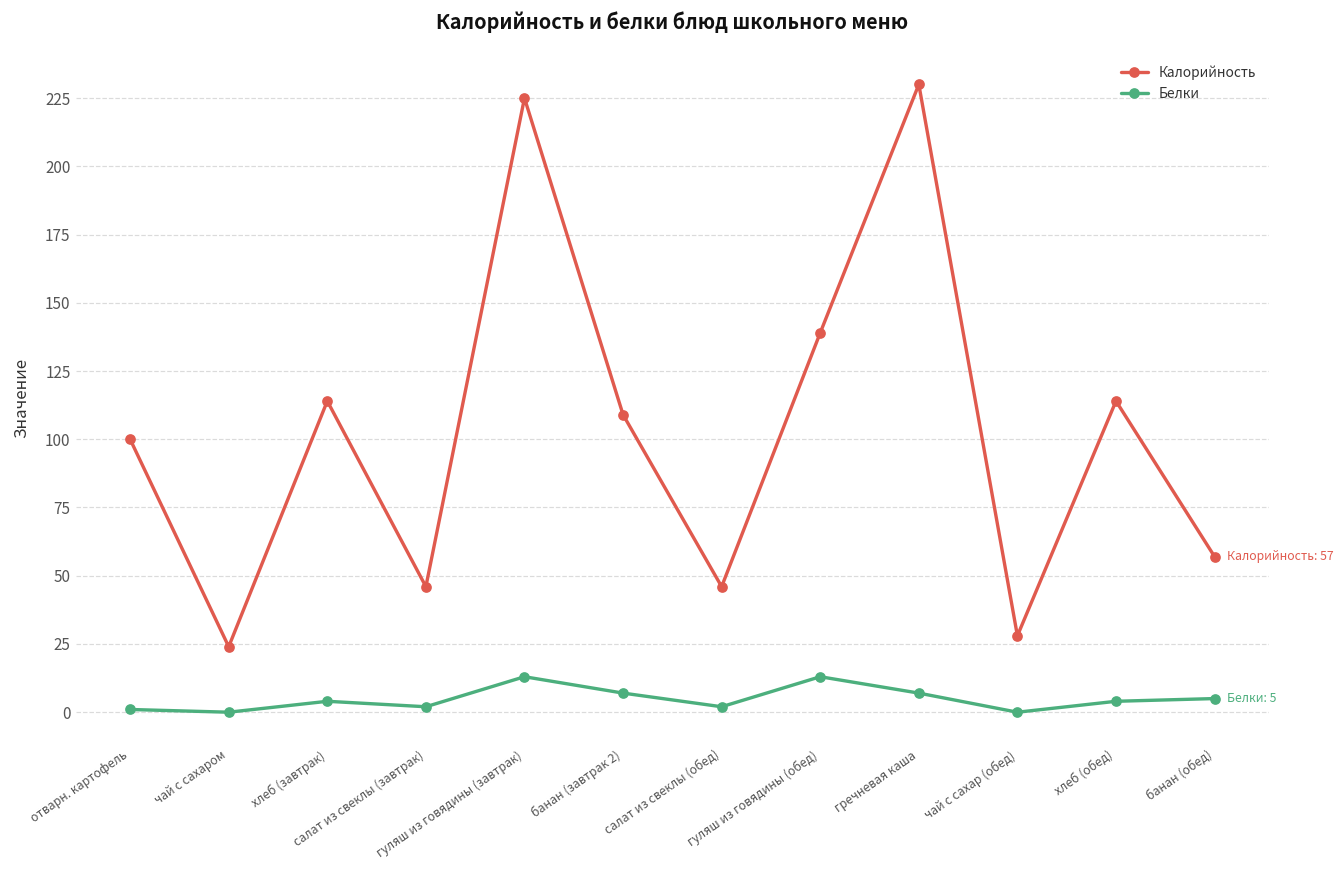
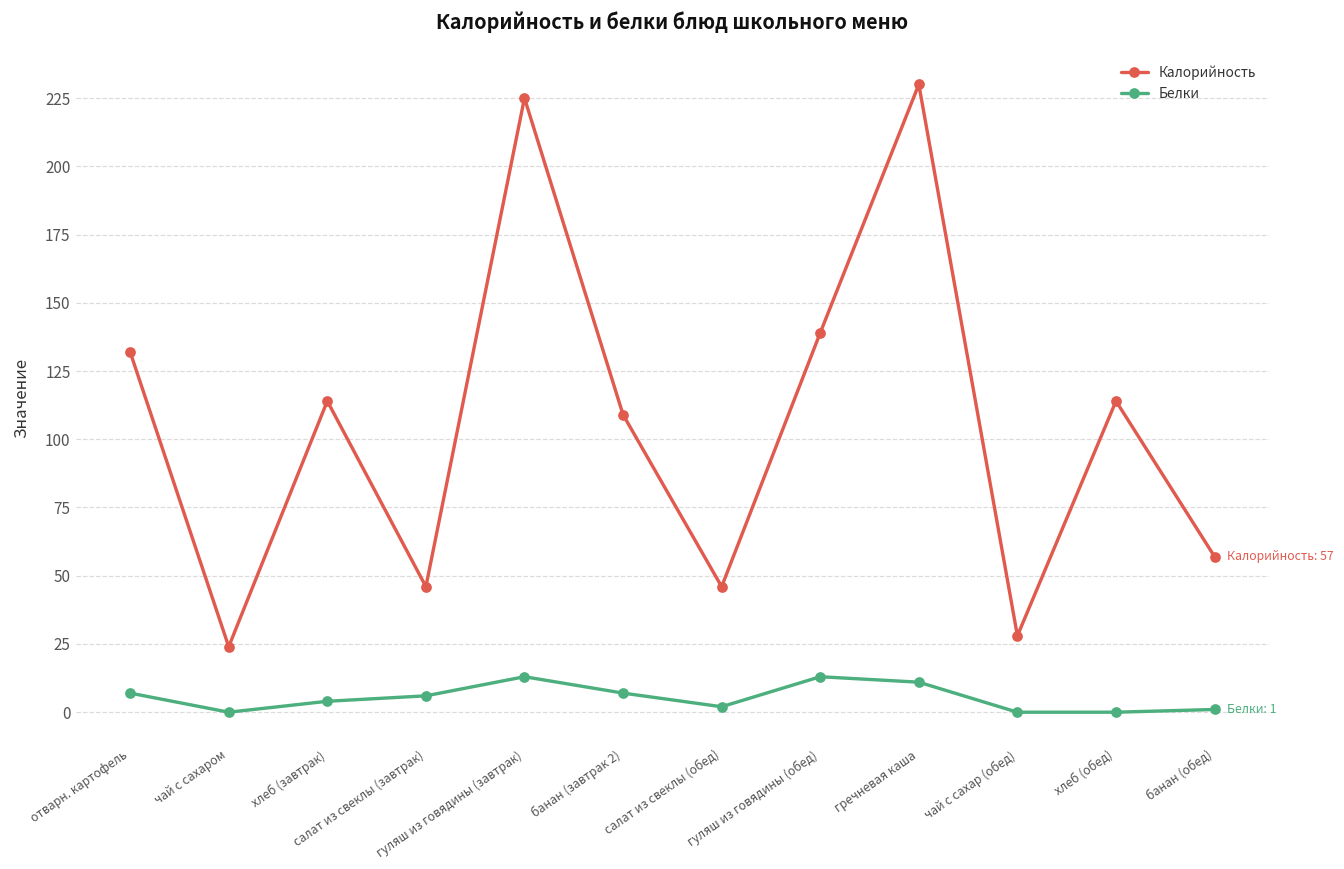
  {
    "Калорийность": {
-     "отварн. картофель": 100,
+     "отварн. картофель": 132,
      "чай с сахаром": 24,
      "хлеб (завтрак)": 114,
      "салат из свеклы (завтрак)": 46,
      "гуляш из говядины (завтрак)": 225,
      "банан (завтрак 2)": 109,
      "салат из свеклы (обед)": 46,
      "гуляш из говядины (обед)": 139,
      "гречневая каша": 230,
      "чай с сахар (обед)": 28,
      "хлеб (обед)": 114
    },
    "Белки": {
-     "отварн. картофель": 1,
-     "салат из свеклы (завтрак)": 2,
-     "гречневая каша": 7,
-     "хлеб (обед)": 4,
-     "банан (обед)": 5
+     "отварн. картофель": 7,
+     "салат из свеклы (завтрак)": 6,
+     "гречневая каша": 11,
+     "хлеб (обед)": 0,
+     "банан (обед)": 1
    }
  }
